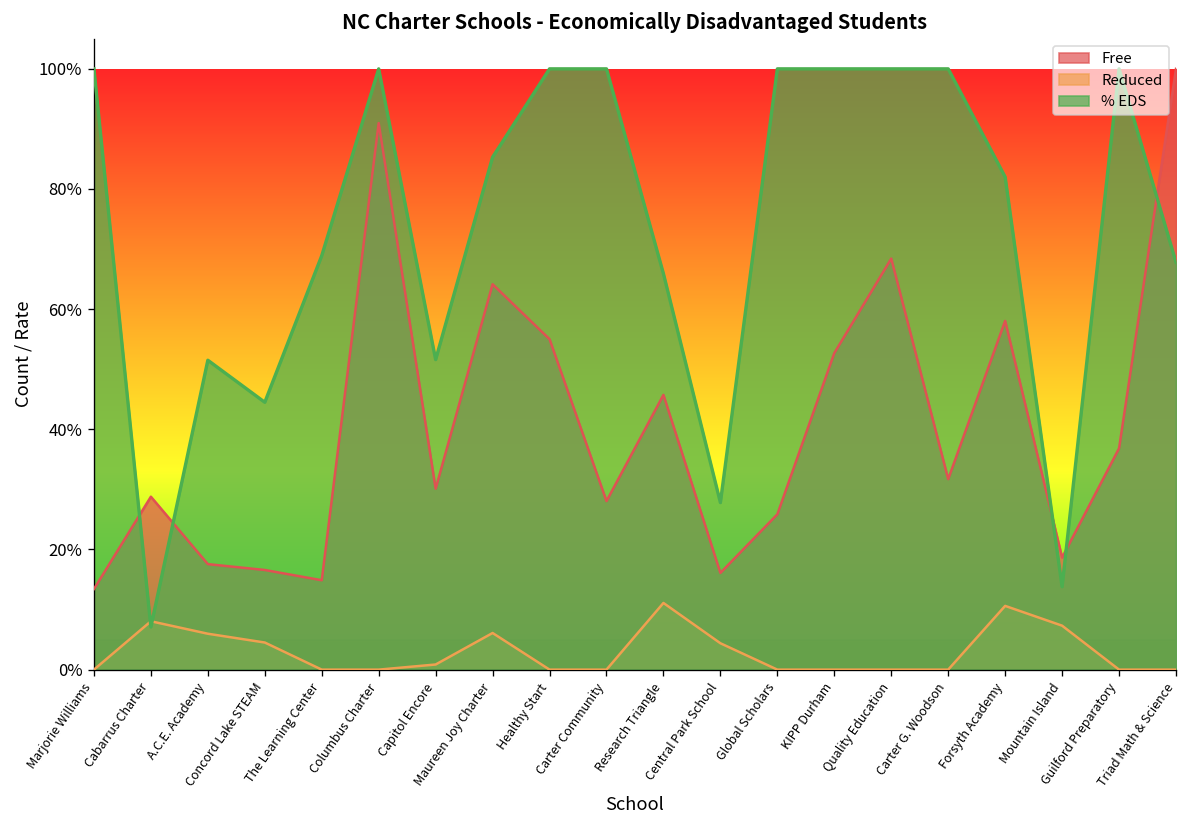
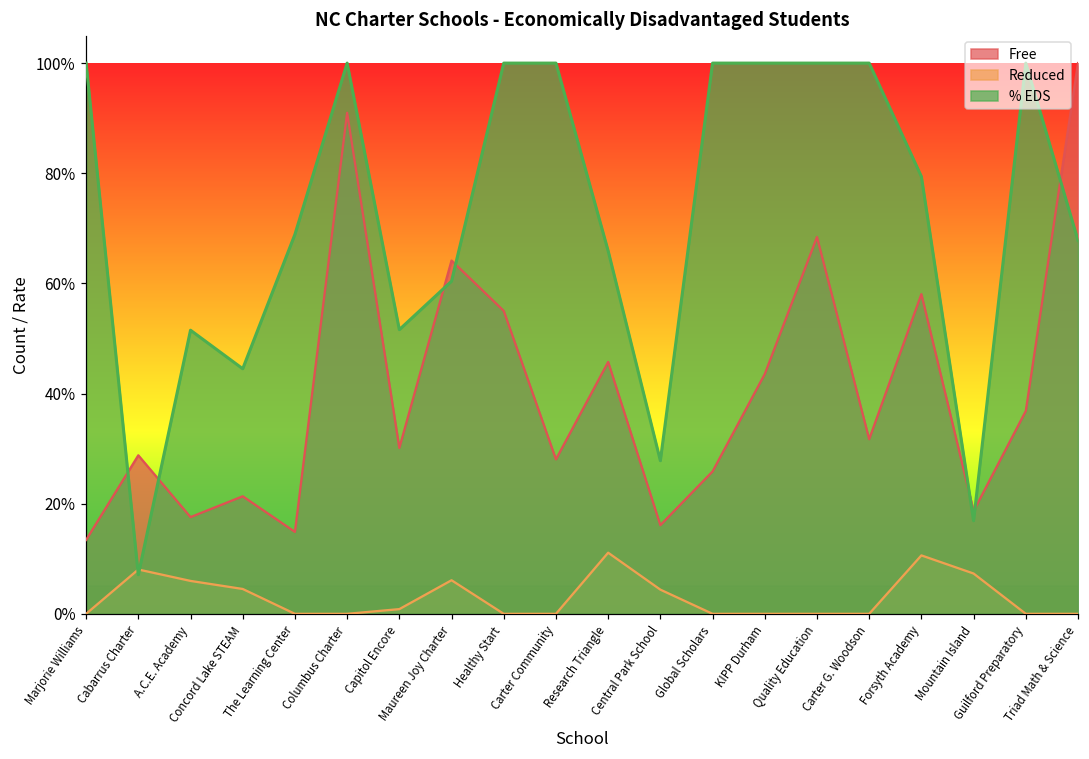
  {
    "Free": {
      "Marjorie Williams": "13%",
      "Cabarrus Charter": "29%",
      "A.C.E. Academy": "18%",
-     "Concord Lake STEAM": "17%",
+     "Concord Lake STEAM": "21%",
      "The Learning Center": "15%",
      "Columbus Charter": "91%",
      "Capitol Encore": "30%",
      "Maureen Joy Charter": "64%",
      "Healthy Start": "55%",
      "Carter Community": "28%",
      "Research Triangle": "46%",
      "Central Park School": "16%",
      "Global Scholars": "26%",
-     "KIPP Durham": "53%",
+     "KIPP Durham": "44%",
      "Quality Education": "68%",
      "Carter G. Woodson": "32%",
      "Forsyth Academy": "58%",
      "Mountain Island": "19%",
      "Guilford Preparatory": "37%",
      "Triad Math & Science": "100%"
    },
    "Reduced": {
      "Cabarrus Charter": "8%",
      "A.C.E. Academy": "6%",
      "Maureen Joy Charter": "6%",
      "Research Triangle": "11%",
      "Forsyth Academy": "11%",
      "Mountain Island": "7%"
    },
    "% EDS": {
      "Marjorie Williams": "100%",
      "Cabarrus Charter": "7%",
      "A.C.E. Academy": "52%",
      "Concord Lake STEAM": "45%",
      "The Learning Center": "69%",
      "Columbus Charter": "100%",
      "Capitol Encore": "52%",
-     "Maureen Joy Charter": "85%",
+     "Maureen Joy Charter": "60%",
      "Healthy Start": "100%",
      "Carter Community": "100%",
      "Research Triangle": "66%",
      "Central Park School": "28%",
      "Global Scholars": "100%",
      "KIPP Durham": "100%",
      "Quality Education": "100%",
      "Carter G. Woodson": "100%",
-     "Forsyth Academy": "82%",
-     "Mountain Island": "14%",
+     "Forsyth Academy": "79%",
+     "Mountain Island": "17%",
      "Triad Math & Science": "68%"
    }
  }
